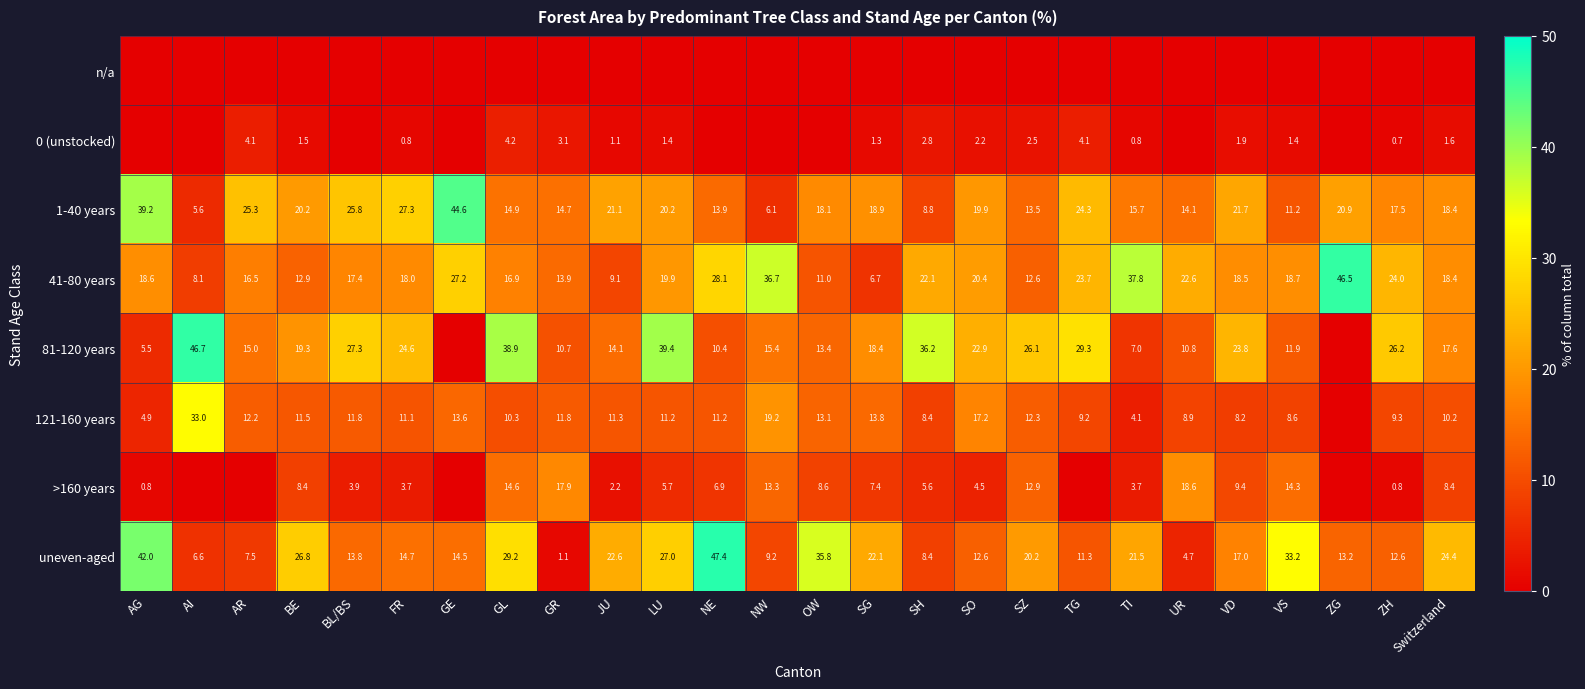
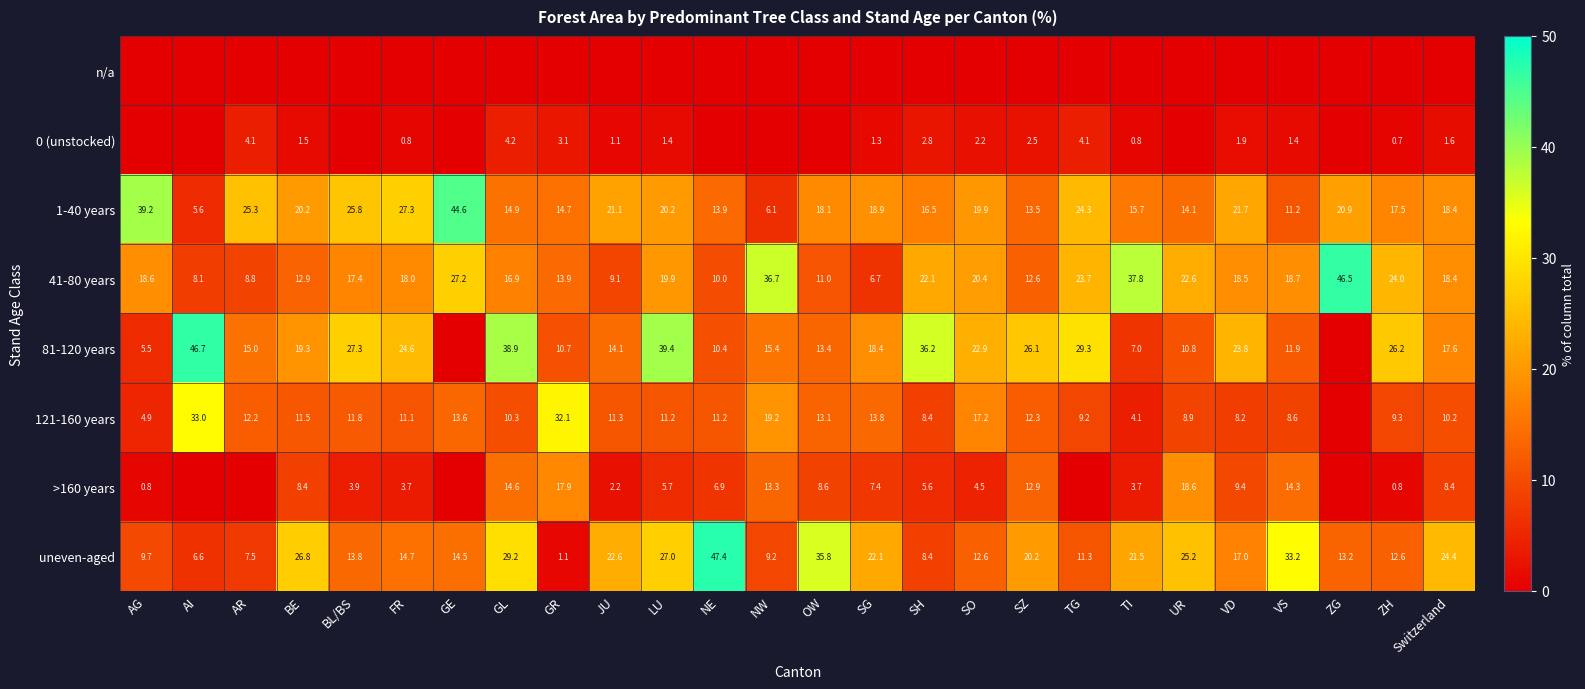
  {
    "0 (unstocked)": {
      "AR": 4.1,
      "BE": 1.5,
      "FR": 0.8,
      "GL": 4.2,
      "GR": 3.1,
      "JU": 1.1,
      "LU": 1.4,
      "SG": 1.3,
      "SH": 2.8,
      "SO": 2.2,
      "SZ": 2.5,
      "TG": 4.1,
      "TI": 0.8,
      "VD": 1.9,
      "VS": 1.4,
      "ZH": 0.7,
      "Switzerland": 1.6
    },
    "1-40 years": {
      "AG": 39.2,
      "AI": 5.6,
      "AR": 25.3,
      "BE": 20.2,
      "BL/BS": 25.8,
      "FR": 27.3,
      "GE": 44.6,
      "GL": 14.9,
      "GR": 14.7,
      "JU": 21.1,
      "LU": 20.2,
      "NE": 13.9,
      "NW": 6.1,
      "OW": 18.1,
      "SG": 18.9,
-     "SH": 8.8,
+     "SH": 16.5,
      "SO": 19.9,
      "SZ": 13.5,
      "TG": 24.3,
      "TI": 15.7,
      "UR": 14.1,
      "VD": 21.7,
      "VS": 11.2,
      "ZG": 20.9,
      "ZH": 17.5,
      "Switzerland": 18.4
    },
    "41-80 years": {
      "AG": 18.6,
      "AI": 8.1,
-     "AR": 16.5,
+     "AR": 8.8,
      "BE": 12.9,
      "BL/BS": 17.4,
      "FR": 18.0,
      "GE": 27.2,
      "GL": 16.9,
      "GR": 13.9,
      "JU": 9.1,
      "LU": 19.9,
-     "NE": 28.1,
+     "NE": 10.0,
      "NW": 36.7,
      "OW": 11.0,
      "SG": 6.7,
      "SH": 22.1,
      "SO": 20.4,
      "SZ": 12.6,
      "TG": 23.7,
      "TI": 37.8,
      "UR": 22.6,
      "VD": 18.5,
      "VS": 18.7,
      "ZG": 46.5,
      "ZH": 24.0,
      "Switzerland": 18.4
    },
    "81-120 years": {
      "AG": 5.5,
      "AI": 46.7,
      "AR": 15.0,
      "BE": 19.3,
      "BL/BS": 27.3,
      "FR": 24.6,
      "GL": 38.9,
      "GR": 10.7,
      "JU": 14.1,
      "LU": 39.4,
      "NE": 10.4,
      "NW": 15.4,
      "OW": 13.4,
      "SG": 18.4,
      "SH": 36.2,
      "SO": 22.9,
      "SZ": 26.1,
      "TG": 29.3,
      "TI": 7.0,
      "UR": 10.8,
      "VD": 23.8,
      "VS": 11.9,
      "ZH": 26.2,
      "Switzerland": 17.6
    },
    "121-160 years": {
      "AG": 4.9,
      "AI": 33.0,
      "AR": 12.2,
      "BE": 11.5,
      "BL/BS": 11.8,
      "FR": 11.1,
      "GE": 13.6,
      "GL": 10.3,
-     "GR": 11.8,
+     "GR": 32.1,
      "JU": 11.3,
      "LU": 11.2,
      "NE": 11.2,
      "NW": 19.2,
      "OW": 13.1,
      "SG": 13.8,
      "SH": 8.4,
      "SO": 17.2,
      "SZ": 12.3,
      "TG": 9.2,
      "TI": 4.1,
      "UR": 8.9,
      "VD": 8.2,
      "VS": 8.6,
      "ZH": 9.3,
      "Switzerland": 10.2
    },
    ">160 years": {
      "AG": 0.8,
      "BE": 8.4,
      "BL/BS": 3.9,
      "FR": 3.7,
      "GL": 14.6,
      "GR": 17.9,
      "JU": 2.2,
      "LU": 5.7,
      "NE": 6.9,
      "NW": 13.3,
      "OW": 8.6,
      "SG": 7.4,
      "SH": 5.6,
      "SO": 4.5,
      "SZ": 12.9,
      "TI": 3.7,
      "UR": 18.6,
      "VD": 9.4,
      "VS": 14.3,
      "ZH": 0.8,
      "Switzerland": 8.4
    },
    "uneven-aged": {
-     "AG": 42.0,
+     "AG": 9.7,
      "AI": 6.6,
      "AR": 7.5,
      "BE": 26.8,
      "BL/BS": 13.8,
      "FR": 14.7,
      "GE": 14.5,
      "GL": 29.2,
      "GR": 1.1,
      "JU": 22.6,
      "LU": 27.0,
      "NE": 47.4,
      "NW": 9.2,
      "OW": 35.8,
      "SG": 22.1,
      "SH": 8.4,
      "SO": 12.6,
      "SZ": 20.2,
      "TG": 11.3,
      "TI": 21.5,
-     "UR": 4.7,
+     "UR": 25.2,
      "VD": 17.0,
      "VS": 33.2,
      "ZG": 13.2,
      "ZH": 12.6,
      "Switzerland": 24.4
    }
  }
